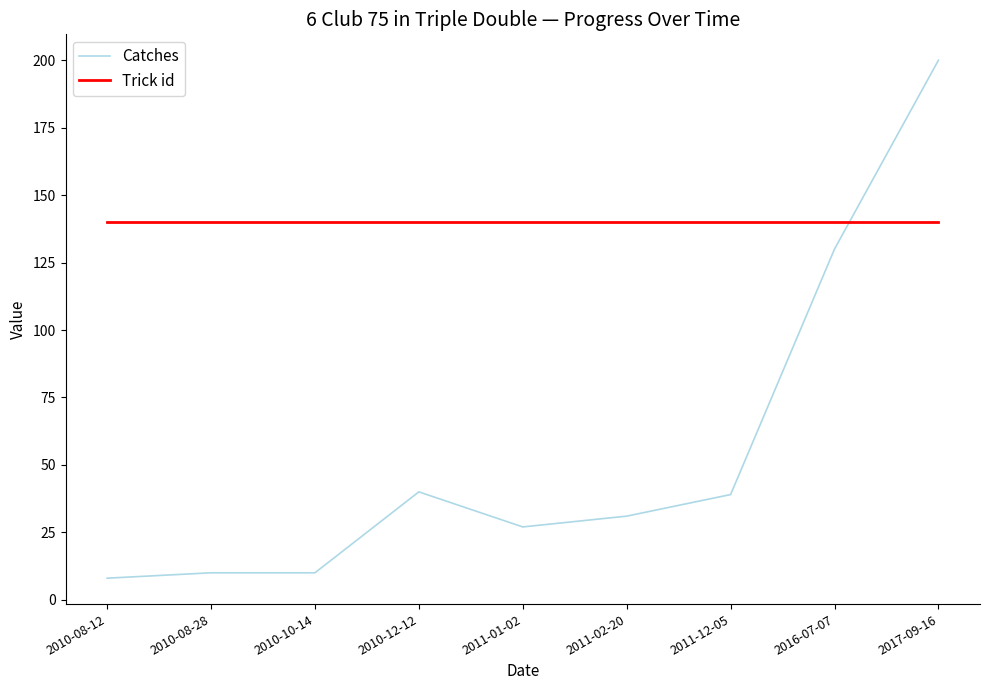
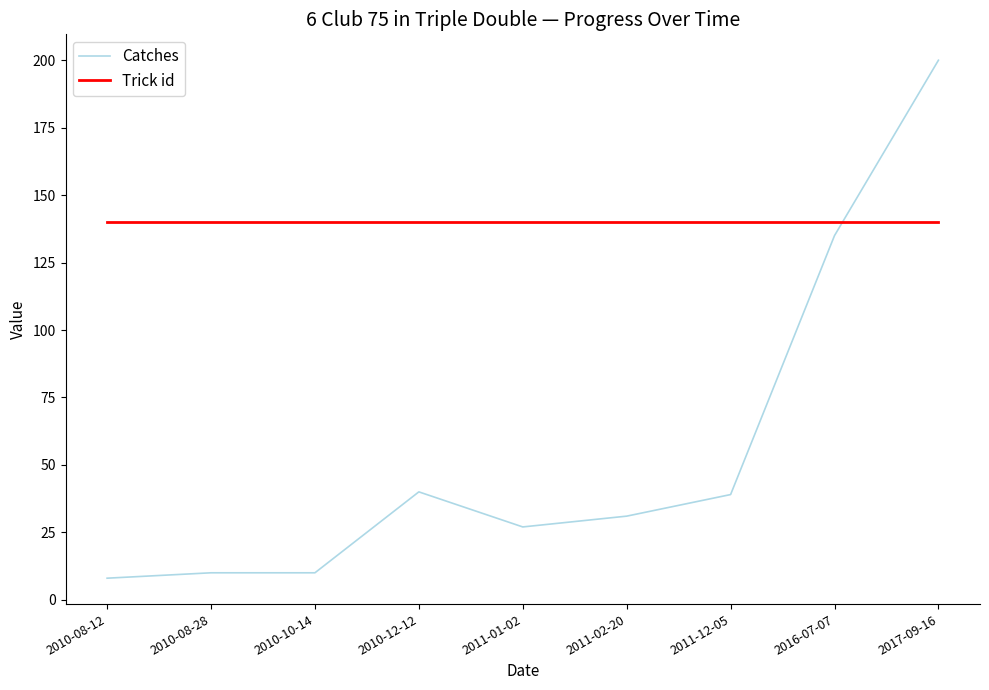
  {
    "Catches": {
      "2010-08-12": 8,
      "2010-08-28": 10,
      "2010-10-14": 10,
      "2010-12-12": 40,
      "2011-01-02": 27,
      "2011-02-20": 31,
      "2011-12-05": 39,
-     "2016-07-07": 130,
+     "2016-07-07": 135,
      "2017-09-16": 200
    },
    "Trick id": {
      "2010-08-12": 140,
      "2010-08-28": 140,
      "2010-10-14": 140,
      "2010-12-12": 140,
      "2011-01-02": 140,
      "2011-02-20": 140,
      "2011-12-05": 140,
      "2016-07-07": 140,
      "2017-09-16": 140
    }
  }
